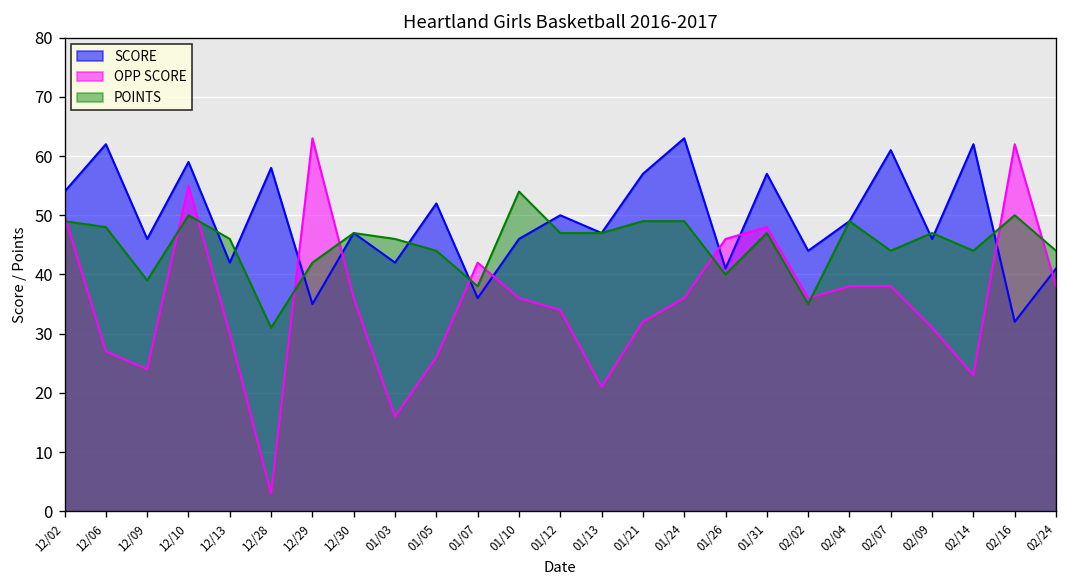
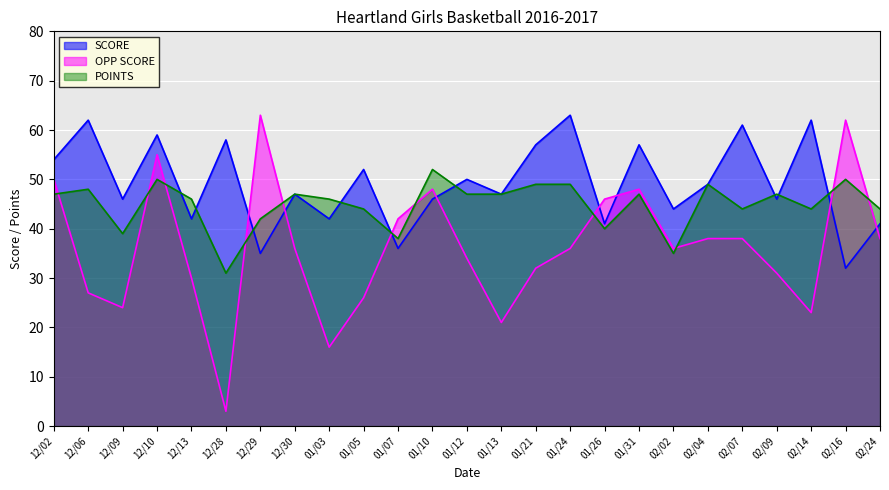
  {
    "SCORE": {
      "12/02": 54,
      "12/06": 62,
      "12/09": 46,
      "12/10": 59,
      "12/13": 42,
      "12/28": 58,
      "12/29": 35,
      "01/03": 42,
      "01/05": 52,
      "01/07": 36,
      "01/10": 46,
      "01/12": 50,
      "01/21": 57,
      "01/24": 63,
      "01/26": 41,
      "01/31": 57,
      "02/02": 44,
      "02/07": 61,
      "02/09": 46,
      "02/14": 62,
      "02/16": 32,
      "02/24": 41
    },
    "OPP SCORE": {
      "12/02": 50,
      "12/06": 27,
      "12/09": 24,
      "12/10": 55,
      "12/13": 30,
      "12/28": 3,
      "12/29": 63,
      "12/30": 36,
      "01/03": 16,
      "01/05": 26,
      "01/07": 42,
-     "01/10": 36,
+     "01/10": 48,
      "01/12": 34,
      "01/13": 21,
      "01/21": 32,
      "01/24": 36,
      "01/26": 46,
      "01/31": 48,
      "02/02": 36,
      "02/04": 38,
      "02/07": 38,
      "02/09": 31,
      "02/14": 23,
      "02/16": 62,
      "02/24": 38
    },
    "POINTS": {
-     "12/02": 49,
+     "12/02": 47,
      "12/06": 48,
      "12/09": 39,
      "12/10": 50,
      "12/13": 46,
      "12/28": 31,
      "12/29": 42,
      "01/03": 46,
      "01/05": 44,
      "01/07": 38,
-     "01/10": 54,
+     "01/10": 52,
      "01/12": 47,
      "01/21": 49,
      "01/24": 49,
      "01/26": 40,
      "01/31": 47,
      "02/02": 35,
      "02/07": 44,
      "02/09": 47,
      "02/14": 44,
      "02/16": 50,
      "02/24": 44
    }
  }
